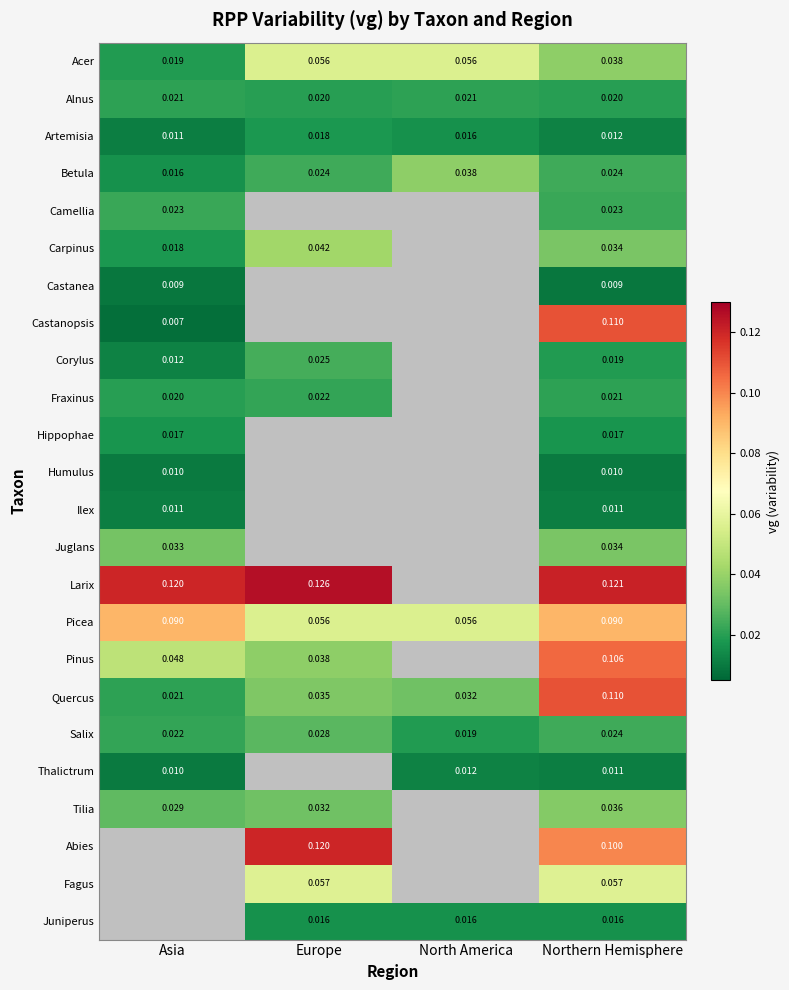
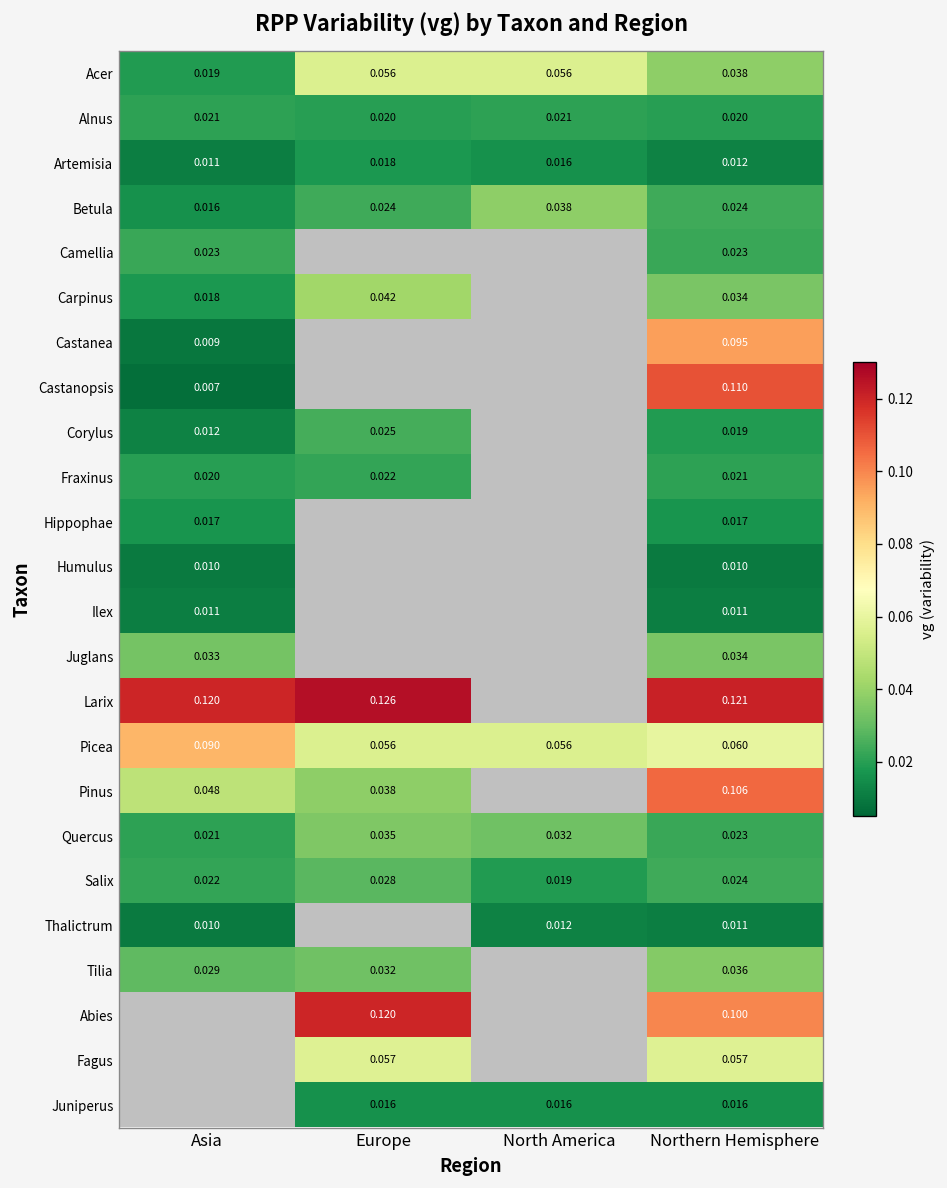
  {
    "Acer": {
      "Asia": 0.019,
      "Europe": 0.056,
      "North America": 0.056,
      "Northern Hemisphere": 0.038
    },
    "Alnus": {
      "Asia": 0.021,
      "Europe": 0.020,
      "North America": 0.021,
      "Northern Hemisphere": 0.020
    },
    "Artemisia": {
      "Asia": 0.011,
      "Europe": 0.018,
      "North America": 0.016,
      "Northern Hemisphere": 0.012
    },
    "Betula": {
      "Asia": 0.016,
      "Europe": 0.024,
      "North America": 0.038,
      "Northern Hemisphere": 0.024
    },
    "Camellia": {
      "Asia": 0.023,
      "Northern Hemisphere": 0.023
    },
    "Carpinus": {
      "Asia": 0.018,
      "Europe": 0.042,
      "Northern Hemisphere": 0.034
    },
    "Castanea": {
      "Asia": 0.009,
-     "Northern Hemisphere": 0.009
+     "Northern Hemisphere": 0.095
    },
    "Castanopsis": {
      "Asia": 0.007,
      "Northern Hemisphere": 0.110
    },
    "Corylus": {
      "Asia": 0.012,
      "Europe": 0.025,
      "Northern Hemisphere": 0.019
    },
    "Fraxinus": {
      "Asia": 0.020,
      "Europe": 0.022,
      "Northern Hemisphere": 0.021
    },
    "Hippophae": {
      "Asia": 0.017,
      "Northern Hemisphere": 0.017
    },
    "Humulus": {
      "Asia": 0.010,
      "Northern Hemisphere": 0.010
    },
    "Ilex": {
      "Asia": 0.011,
      "Northern Hemisphere": 0.011
    },
    "Juglans": {
      "Asia": 0.033,
      "Northern Hemisphere": 0.034
    },
    "Larix": {
      "Asia": 0.120,
      "Europe": 0.126,
      "Northern Hemisphere": 0.121
    },
    "Picea": {
      "Asia": 0.090,
      "Europe": 0.056,
      "North America": 0.056,
-     "Northern Hemisphere": 0.090
+     "Northern Hemisphere": 0.060
    },
    "Pinus": {
      "Asia": 0.048,
      "Europe": 0.038,
      "Northern Hemisphere": 0.106
    },
    "Quercus": {
      "Asia": 0.021,
      "Europe": 0.035,
      "North America": 0.032,
-     "Northern Hemisphere": 0.110
+     "Northern Hemisphere": 0.023
    },
    "Salix": {
      "Asia": 0.022,
      "Europe": 0.028,
      "North America": 0.019,
      "Northern Hemisphere": 0.024
    },
    "Thalictrum": {
      "Asia": 0.010,
      "North America": 0.012,
      "Northern Hemisphere": 0.011
    },
    "Tilia": {
      "Asia": 0.029,
      "Europe": 0.032,
      "Northern Hemisphere": 0.036
    },
    "Abies": {
      "Europe": 0.120,
      "Northern Hemisphere": 0.100
    },
    "Fagus": {
      "Europe": 0.057,
      "Northern Hemisphere": 0.057
    },
    "Juniperus": {
      "Europe": 0.016,
      "North America": 0.016,
      "Northern Hemisphere": 0.016
    }
  }
